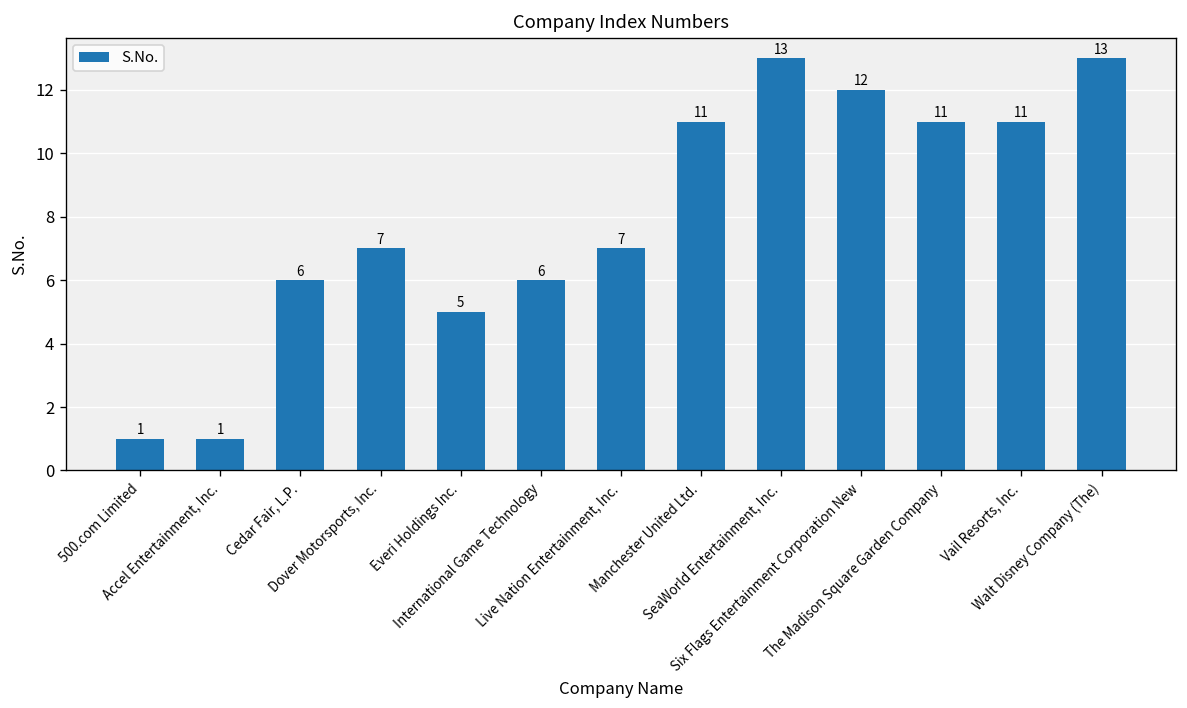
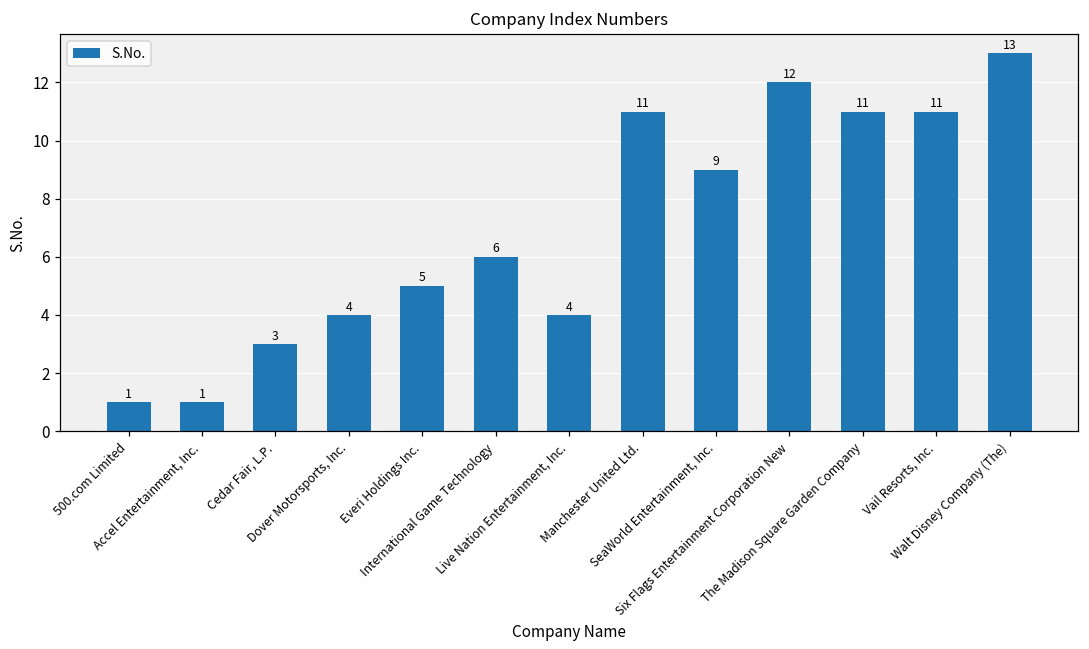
  {
    "500.com Limited": 1,
    "Accel Entertainment, Inc.": 1,
-   "Cedar Fair, L.P.": 6,
-   "Dover Motorsports, Inc.": 7,
+   "Cedar Fair, L.P.": 3,
+   "Dover Motorsports, Inc.": 4,
    "Everi Holdings Inc.": 5,
    "International Game Technology": 6,
-   "Live Nation Entertainment, Inc.": 7,
+   "Live Nation Entertainment, Inc.": 4,
    "Manchester United Ltd.": 11,
-   "SeaWorld Entertainment, Inc.": 13,
+   "SeaWorld Entertainment, Inc.": 9,
    "Six Flags Entertainment Corporation New": 12,
    "The Madison Square Garden Company": 11,
    "Vail Resorts, Inc.": 11,
    "Walt Disney Company (The)": 13
  }
